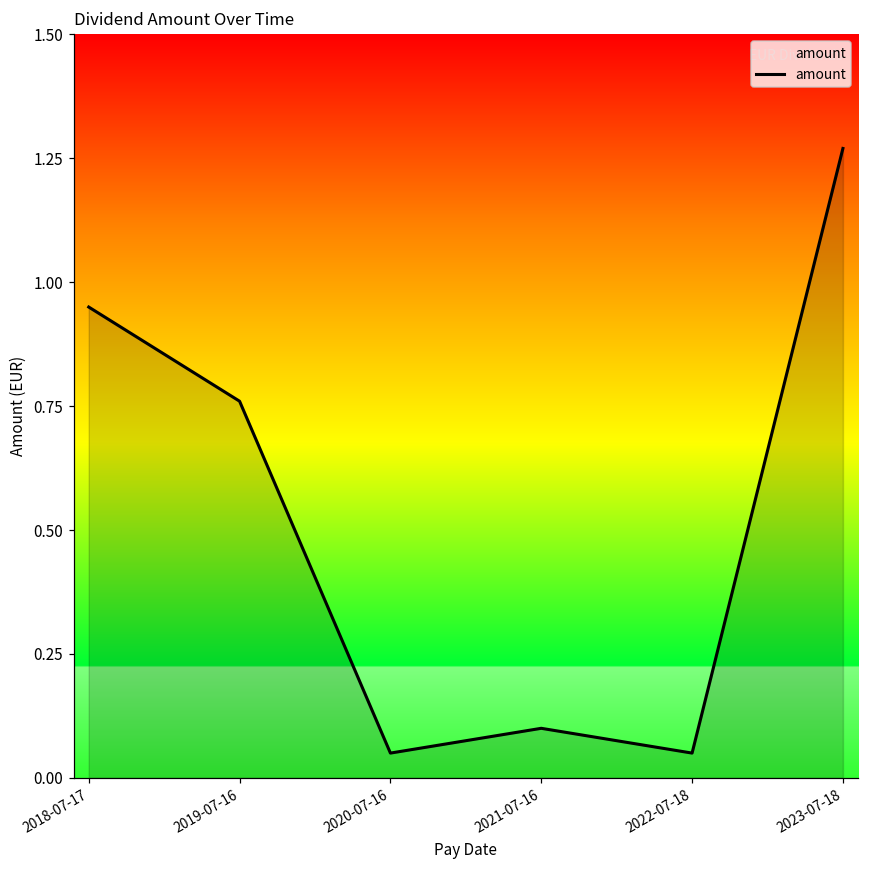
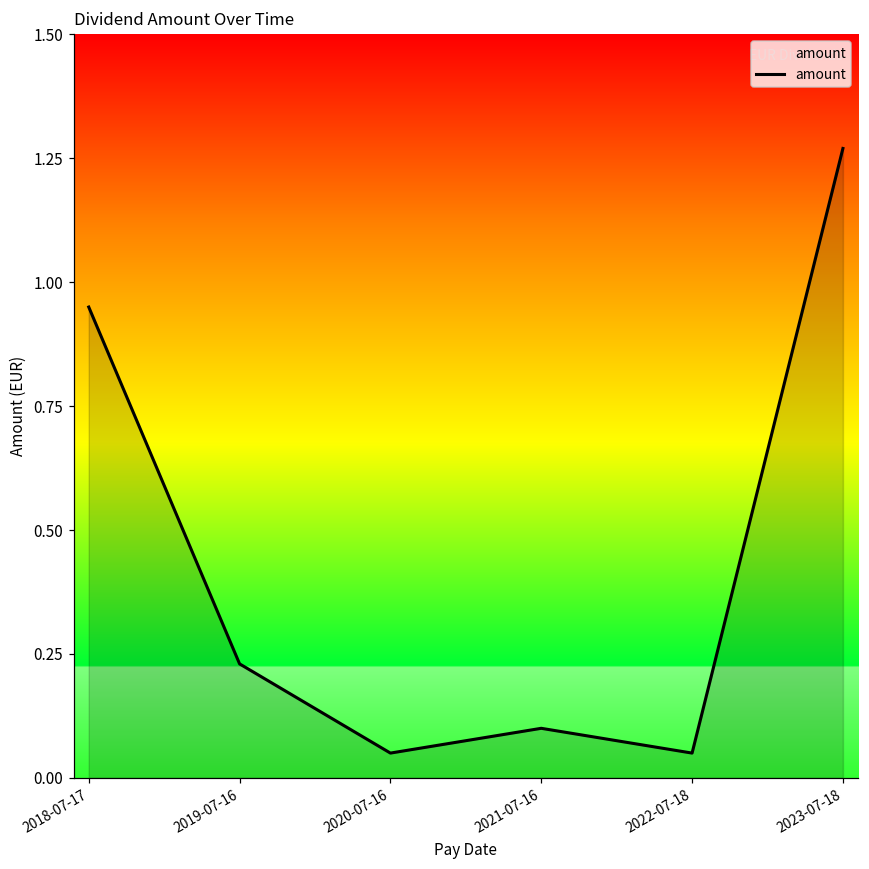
  {
    "2018-07-17": 0.95,
-   "2019-07-16": 0.76,
+   "2019-07-16": 0.23,
    "2020-07-16": 0.05,
    "2021-07-16": 0.10,
    "2022-07-18": 0.05,
    "2023-07-18": 1.27
  }
